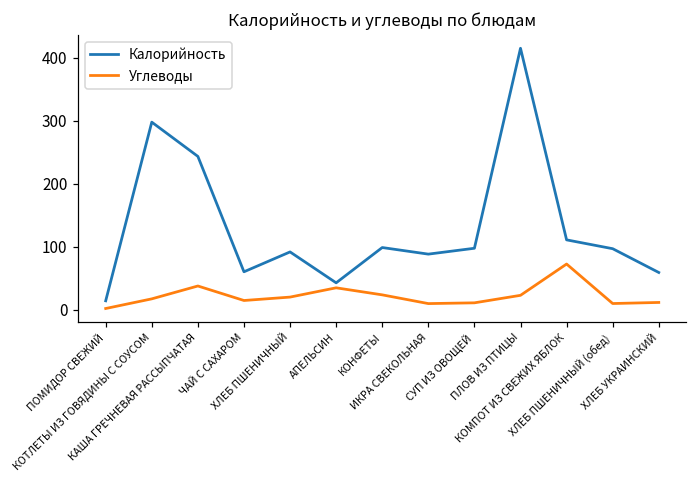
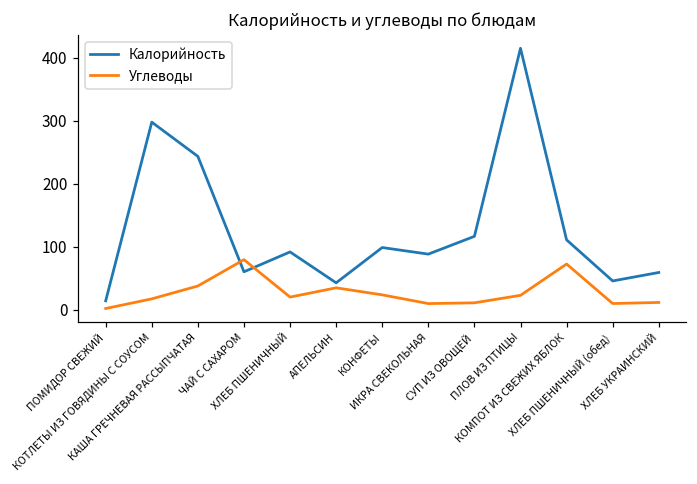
  {
    "Калорийность": {
      "ПОМИДОР СВЕЖИЙ": 10,
      "КОТЛЕТЫ ИЗ ГОВЯДИНЫ С СОУСОМ": 300,
      "КАША ГРЕЧНЕВАЯ РАССЫПЧАТАЯ": 240,
      "ЧАЙ С САХАРОМ": 60,
      "ХЛЕБ ПШЕНИЧНЫЙ": 90,
      "АПЕЛЬСИН": 40,
      "КОНФЕТЫ": 100,
      "ИКРА СВЕКОЛЬНАЯ": 90,
-     "СУП ИЗ ОВОЩЕЙ": 100,
+     "СУП ИЗ ОВОЩЕЙ": 120,
      "ПЛОВ ИЗ ПТИЦЫ": 410,
      "КОМПОТ ИЗ СВЕЖИХ ЯБЛОК": 110,
-     "ХЛЕБ ПШЕНИЧНЫЙ (обед)": 100,
+     "ХЛЕБ ПШЕНИЧНЫЙ (обед)": 50,
      "ХЛЕБ УКРАИНСКИЙ": 60
    },
    "Углеводы": {
      "ПОМИДОР СВЕЖИЙ": 0,
      "КОТЛЕТЫ ИЗ ГОВЯДИНЫ С СОУСОМ": 20,
      "КАША ГРЕЧНЕВАЯ РАССЫПЧАТАЯ": 40,
-     "ЧАЙ С САХАРОМ": 20,
+     "ЧАЙ С САХАРОМ": 80,
      "ХЛЕБ ПШЕНИЧНЫЙ": 20,
      "АПЕЛЬСИН": 40,
      "КОНФЕТЫ": 20,
      "ИКРА СВЕКОЛЬНАЯ": 10,
      "СУП ИЗ ОВОЩЕЙ": 10,
      "ПЛОВ ИЗ ПТИЦЫ": 20,
      "КОМПОТ ИЗ СВЕЖИХ ЯБЛОК": 70,
      "ХЛЕБ ПШЕНИЧНЫЙ (обед)": 10,
      "ХЛЕБ УКРАИНСКИЙ": 10
    }
  }
